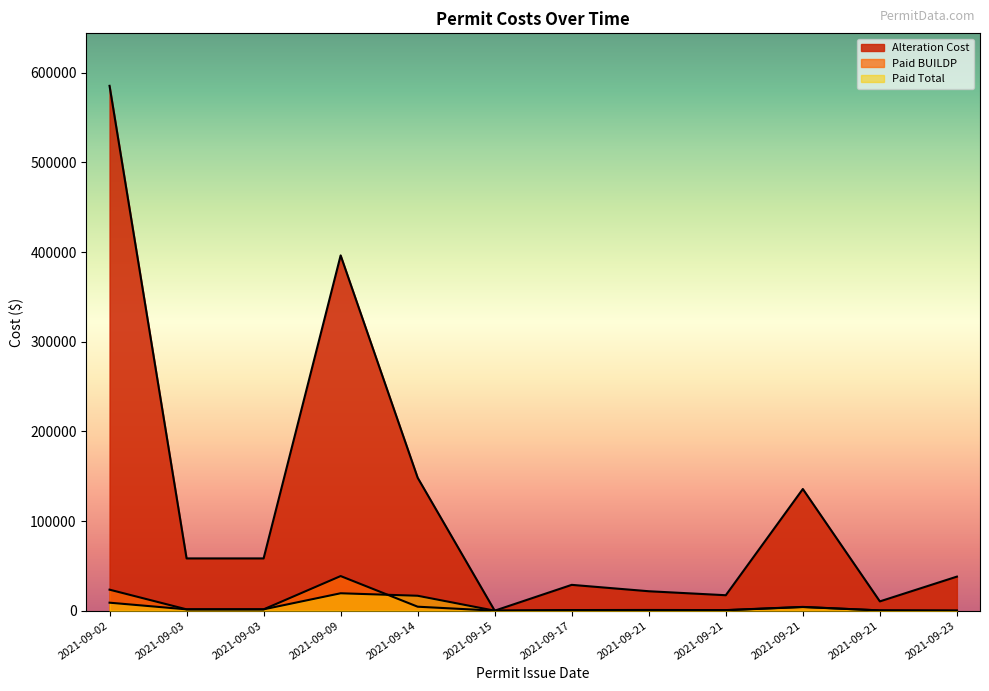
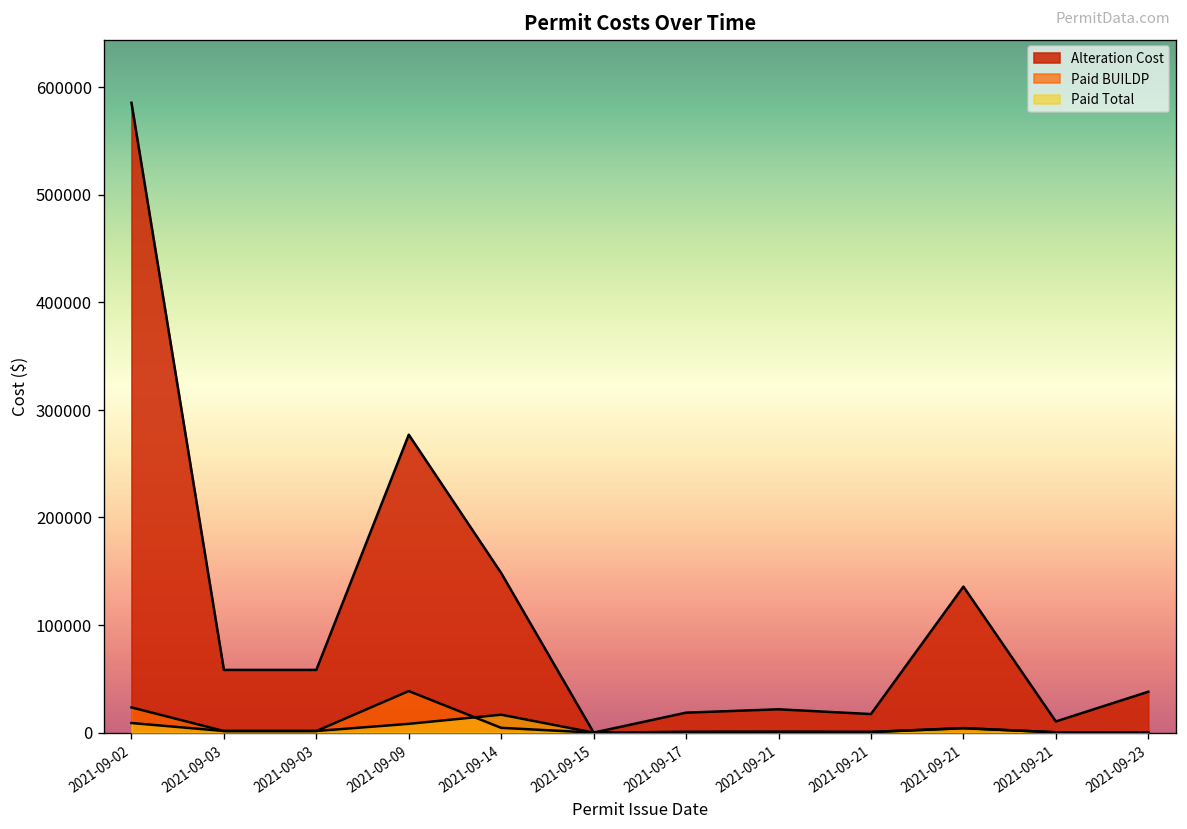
  {
    "Alteration Cost": {
      "2021-09-02": 590000,
-     "2021-09-09": 400000,
+     "2021-09-09": 280000,
      "2021-09-14": 150000,
-     "2021-09-17": 30000,
+     "2021-09-17": 20000,
      "2021-09-23": 40000
    },
    "Paid BUILDP": {
      "2021-09-02": 20000,
      "2021-09-09": 40000,
      "2021-09-14": 0
    },
    "Paid Total": {
      "2021-09-02": 10000,
-     "2021-09-09": 20000,
+     "2021-09-09": 10000,
      "2021-09-14": 20000
    }
  }
